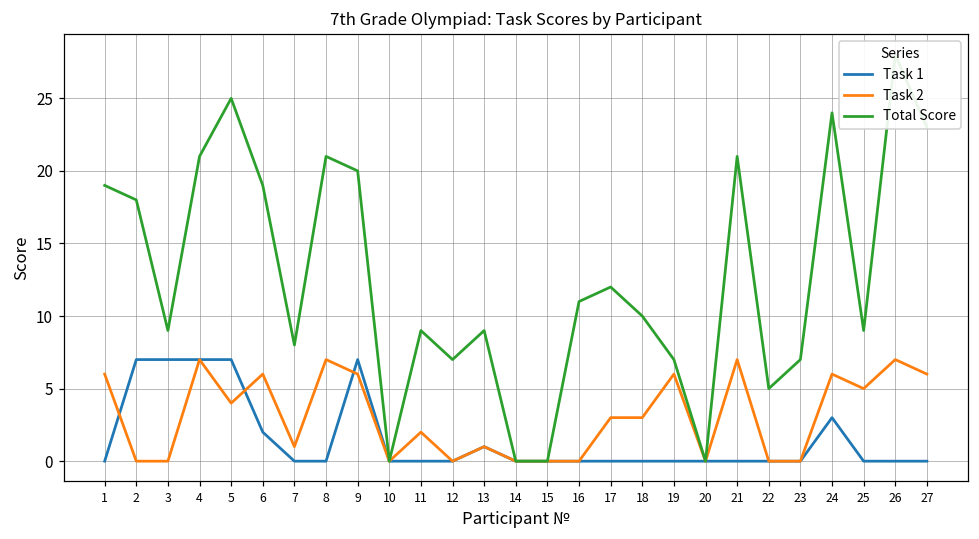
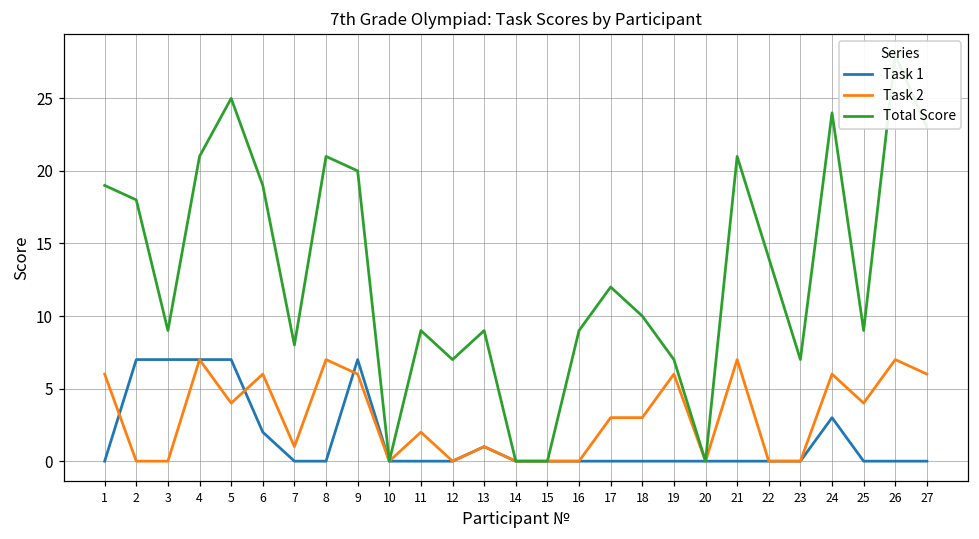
  {
    "Task 1": {
      "1": 0,
      "2": 7,
      "3": 7,
      "5": 7,
      "6": 2,
      "7": 0,
      "8": 0,
      "9": 7,
      "11": 0,
      "17": 0,
      "18": 0,
      "19": 0,
      "21": 0,
      "24": 3,
      "25": 0,
      "26": 0,
      "27": 0
    },
    "Task 2": {
      "1": 6,
      "2": 0,
      "3": 0,
      "5": 4,
      "6": 6,
      "7": 1,
      "8": 7,
      "9": 6,
      "11": 2,
      "17": 3,
      "18": 3,
      "19": 6,
      "21": 7,
      "24": 6,
-     "25": 5,
+     "25": 4,
      "26": 7,
      "27": 6
    },
    "Total Score": {
      "1": 19,
      "2": 18,
      "3": 9,
      "4": 21,
      "5": 25,
      "6": 19,
      "7": 8,
      "8": 21,
      "9": 20,
      "11": 9,
      "12": 7,
      "13": 9,
-     "16": 11,
+     "16": 9,
      "17": 12,
      "18": 10,
      "19": 7,
      "21": 21,
-     "22": 5,
+     "22": 14,
      "23": 7,
      "24": 24,
      "25": 9
    }
  }
